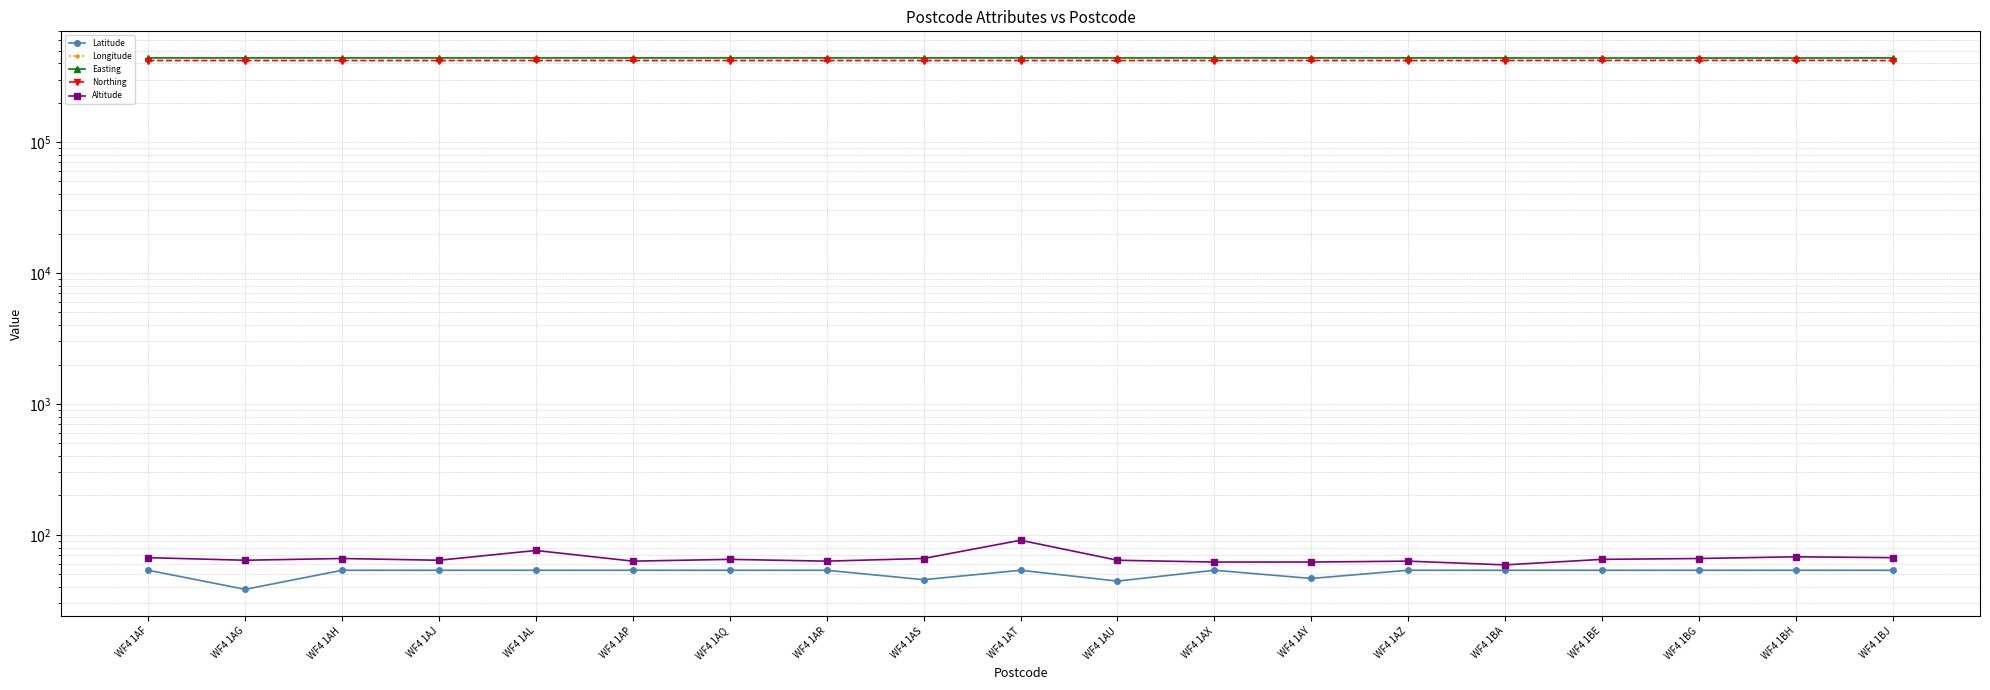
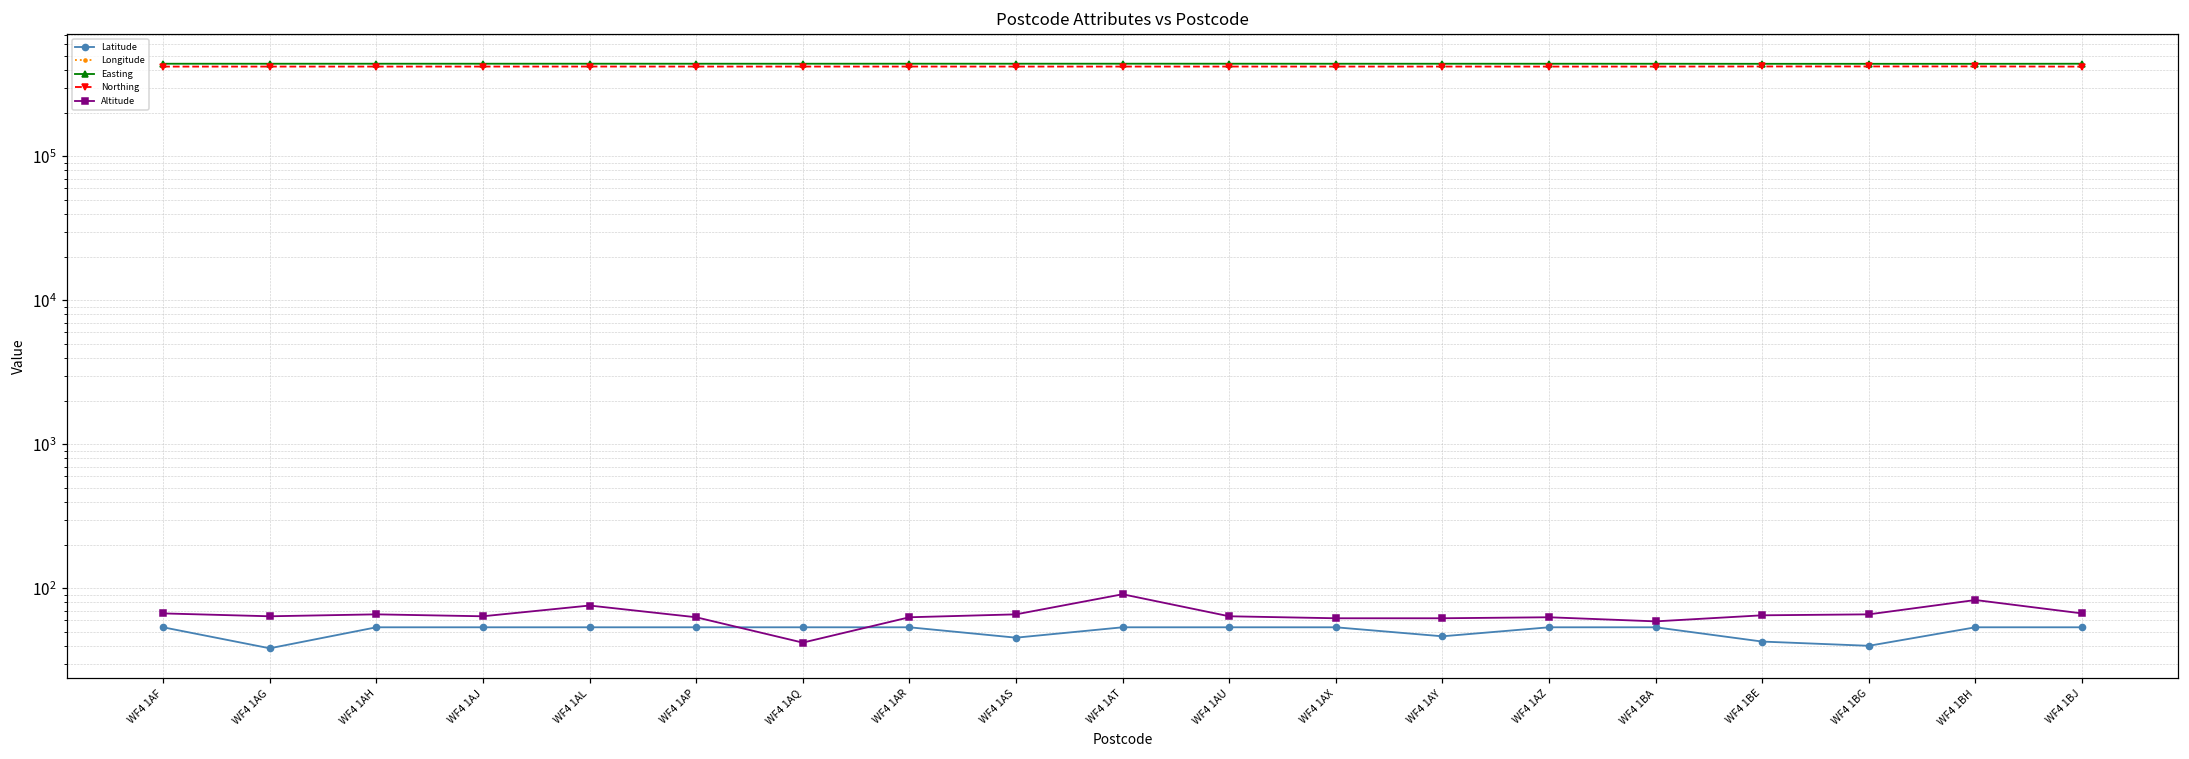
  {
    "Latitude": {
      "WF4 1AF": 54,
      "WF4 1AG": 38,
      "WF4 1AH": 54,
      "WF4 1AJ": 54,
      "WF4 1AL": 54,
      "WF4 1AP": 54,
      "WF4 1AQ": 54,
      "WF4 1AR": 54,
      "WF4 1AS": 45,
      "WF4 1AT": 54,
-     "WF4 1AU": 44,
+     "WF4 1AU": 54,
      "WF4 1AX": 54,
      "WF4 1AY": 46,
      "WF4 1AZ": 54,
      "WF4 1BA": 54,
-     "WF4 1BE": 54,
-     "WF4 1BG": 54,
+     "WF4 1BE": 43,
+     "WF4 1BG": 40,
      "WF4 1BH": 54,
      "WF4 1BJ": 54
    },
    "Easting": {
      "WF4 1AF": 440000,
      "WF4 1AG": 440000,
      "WF4 1AH": 440000,
      "WF4 1AJ": 440000,
      "WF4 1AL": 440000,
      "WF4 1AP": 440000,
      "WF4 1AQ": 440000,
      "WF4 1AR": 440000,
      "WF4 1AS": 440000,
      "WF4 1AT": 440000,
      "WF4 1AU": 440000,
      "WF4 1AX": 440000,
      "WF4 1AY": 440000,
      "WF4 1AZ": 440000,
      "WF4 1BJ": 440000
    },
    "Northing": {
      "WF4 1AF": 420000,
      "WF4 1AG": 420000,
      "WF4 1AH": 420000,
      "WF4 1AJ": 420000,
      "WF4 1AL": 420000,
      "WF4 1AP": 420000,
      "WF4 1AQ": 420000,
      "WF4 1AR": 420000,
      "WF4 1AS": 420000,
      "WF4 1AT": 420000,
      "WF4 1AU": 420000,
      "WF4 1AX": 420000,
      "WF4 1AY": 420000,
      "WF4 1AZ": 420000,
      "WF4 1BJ": 420000
    },
    "Altitude": {
      "WF4 1AF": 70,
      "WF4 1AG": 60,
      "WF4 1AH": 70,
      "WF4 1AJ": 60,
      "WF4 1AL": 80,
      "WF4 1AP": 60,
-     "WF4 1AQ": 70,
+     "WF4 1AQ": 42,
      "WF4 1AR": 60,
      "WF4 1AS": 70,
      "WF4 1AT": 90,
      "WF4 1AU": 60,
      "WF4 1AX": 60,
      "WF4 1AY": 60,
      "WF4 1AZ": 60,
      "WF4 1BA": 60,
      "WF4 1BE": 70,
      "WF4 1BG": 70,
-     "WF4 1BH": 70,
+     "WF4 1BH": 80,
      "WF4 1BJ": 70
    }
  }
